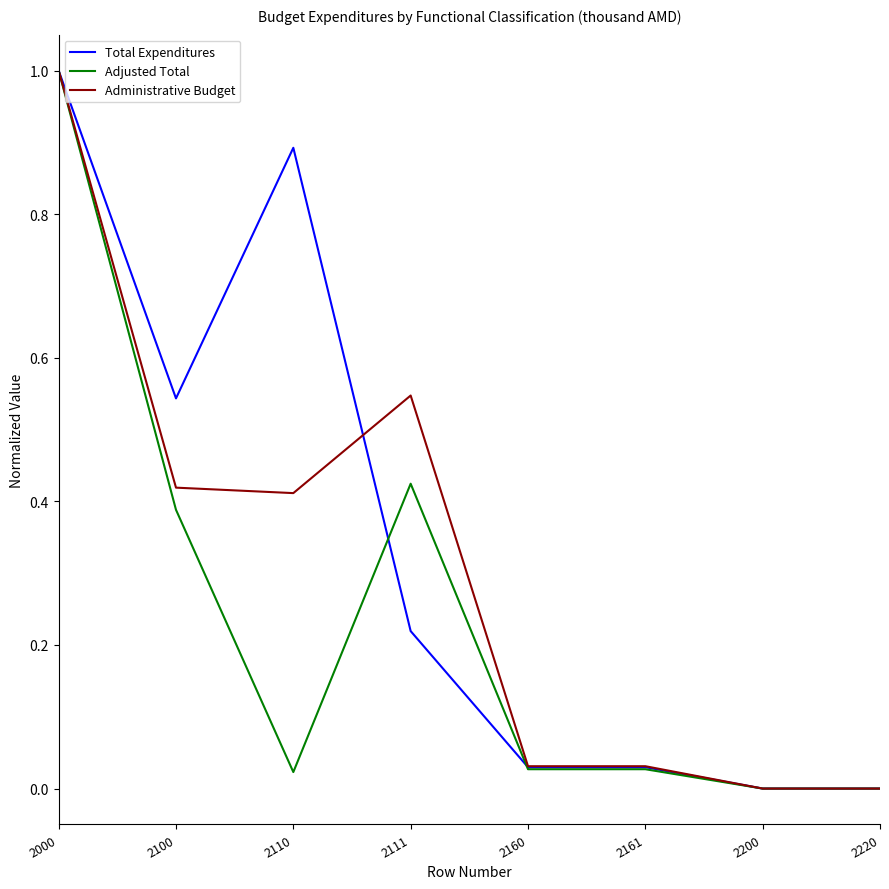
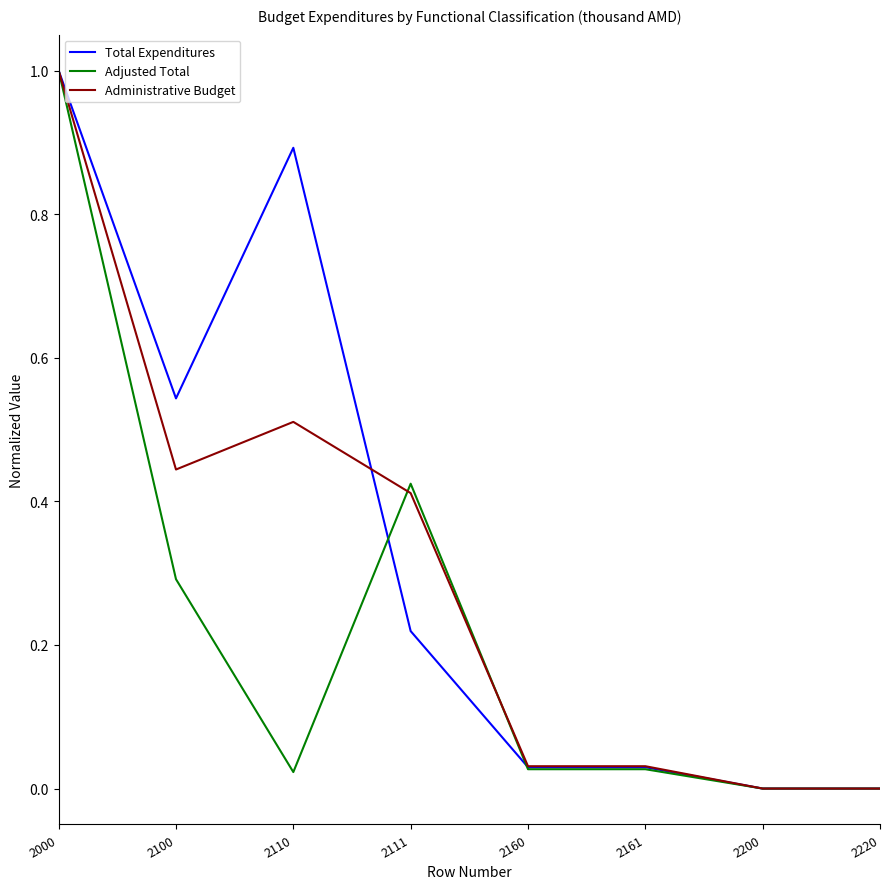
  {
    "Total Expenditures": {
      "2100": 0.54,
      "2110": 0.89,
      "2111": 0.22
    },
    "Adjusted Total": {
-     "2100": 0.39,
+     "2100": 0.29,
      "2110": 0.02,
      "2111": 0.42
    },
    "Administrative Budget": {
-     "2100": 0.42,
-     "2110": 0.41,
-     "2111": 0.55
+     "2100": 0.44,
+     "2110": 0.51,
+     "2111": 0.41
    }
  }
